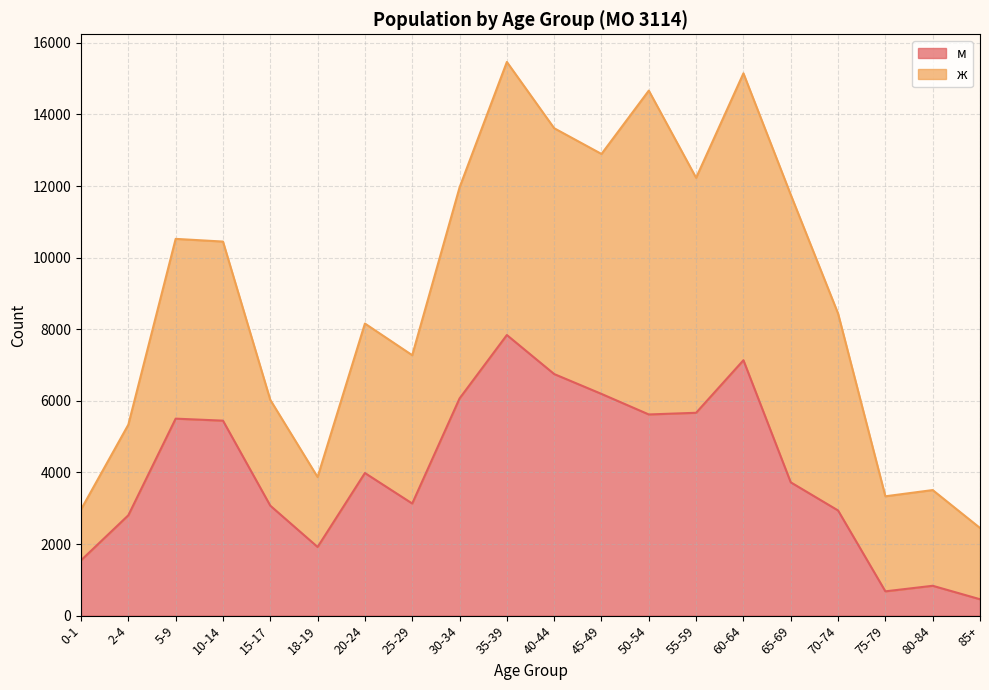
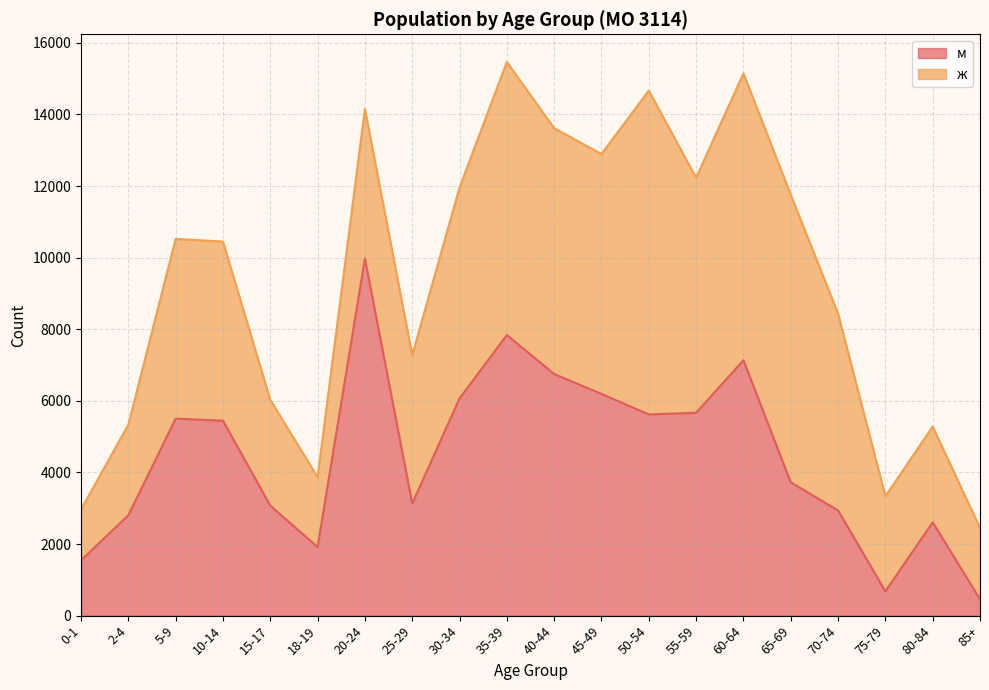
  {
    "м": {
      "0-1": 1500,
      "2-4": 2800,
      "5-9": 5500,
      "10-14": 5400,
      "15-17": 3100,
      "18-19": 1900,
-     "20-24": 4000,
+     "20-24": 10000,
      "25-29": 3100,
      "30-34": 6100,
      "35-39": 7800,
      "40-44": 6700,
      "45-49": 6200,
      "50-54": 5600,
      "55-59": 5700,
      "60-64": 7100,
      "65-69": 3700,
      "70-74": 2900,
      "75-79": 700,
-     "80-84": 800,
+     "80-84": 2600,
      "85+": 500
    },
    "ж": {
      "0-1": 1400,
      "2-4": 2500,
      "5-9": 5000,
      "10-14": 5000,
      "15-17": 3000,
      "18-19": 2000,
      "20-24": 4200,
      "25-29": 4100,
      "30-34": 5900,
      "35-39": 7600,
      "40-44": 6900,
      "45-49": 6700,
      "50-54": 9000,
      "55-59": 6600,
      "60-64": 8000,
      "65-69": 8000,
      "70-74": 5500,
      "75-79": 2700,
      "80-84": 2700,
      "85+": 2000
    }
  }
